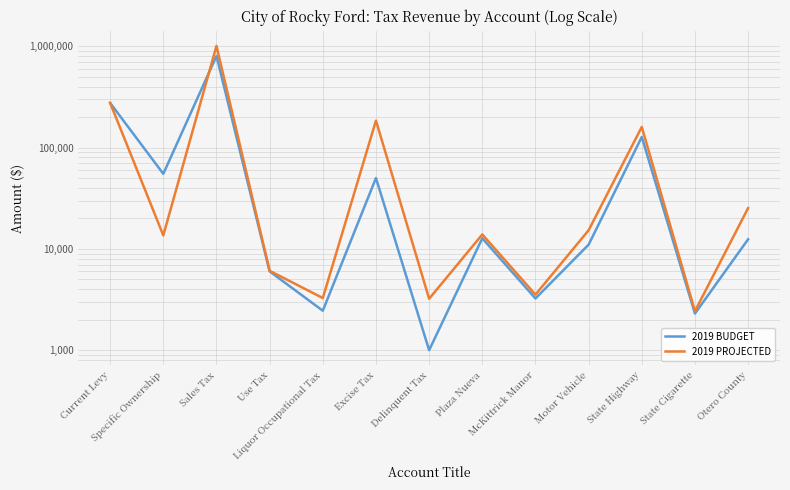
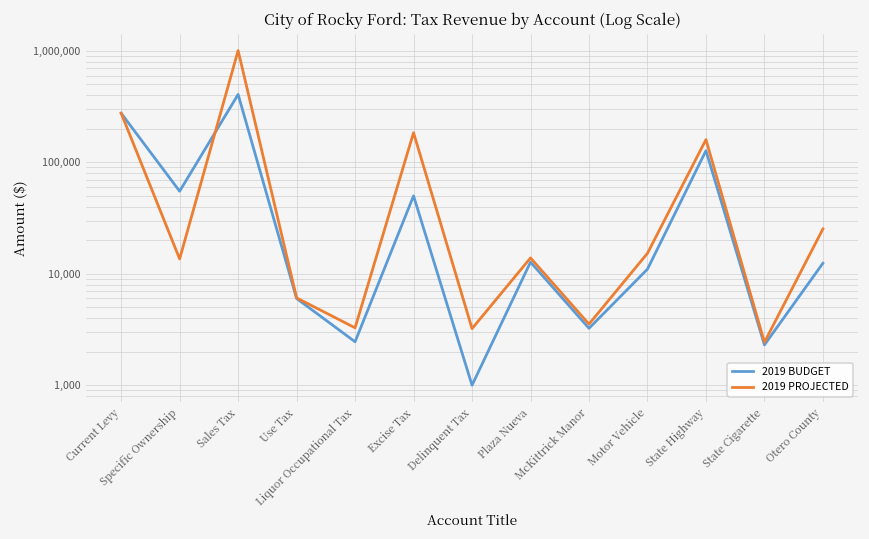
  {
    "2019 BUDGET": {
      "Specific Ownership": "60,000",
-     "Sales Tax": "800,000",
+     "Sales Tax": "410,000",
      "Liquor Occupational Tax": "2,500",
      "Excise Tax": "50,000",
      "Delinquent Tax": "1,000",
      "Plaza Nueva": "13,000",
      "McKittrick Manor": "3,200",
      "Motor Vehicle": "11,000",
      "State Highway": "130,000",
      "Otero County": "12,000"
    },
    "2019 PROJECTED": {
      "Specific Ownership": "14,000",
      "Sales Tax": "1,000,000",
      "Liquor Occupational Tax": "3,300",
      "Excise Tax": "180,000",
      "Delinquent Tax": "3,200",
      "Plaza Nueva": "14,000",
      "McKittrick Manor": "3,500",
      "Motor Vehicle": "15,000",
      "State Highway": "160,000",
      "Otero County": "25,000"
    }
  }
